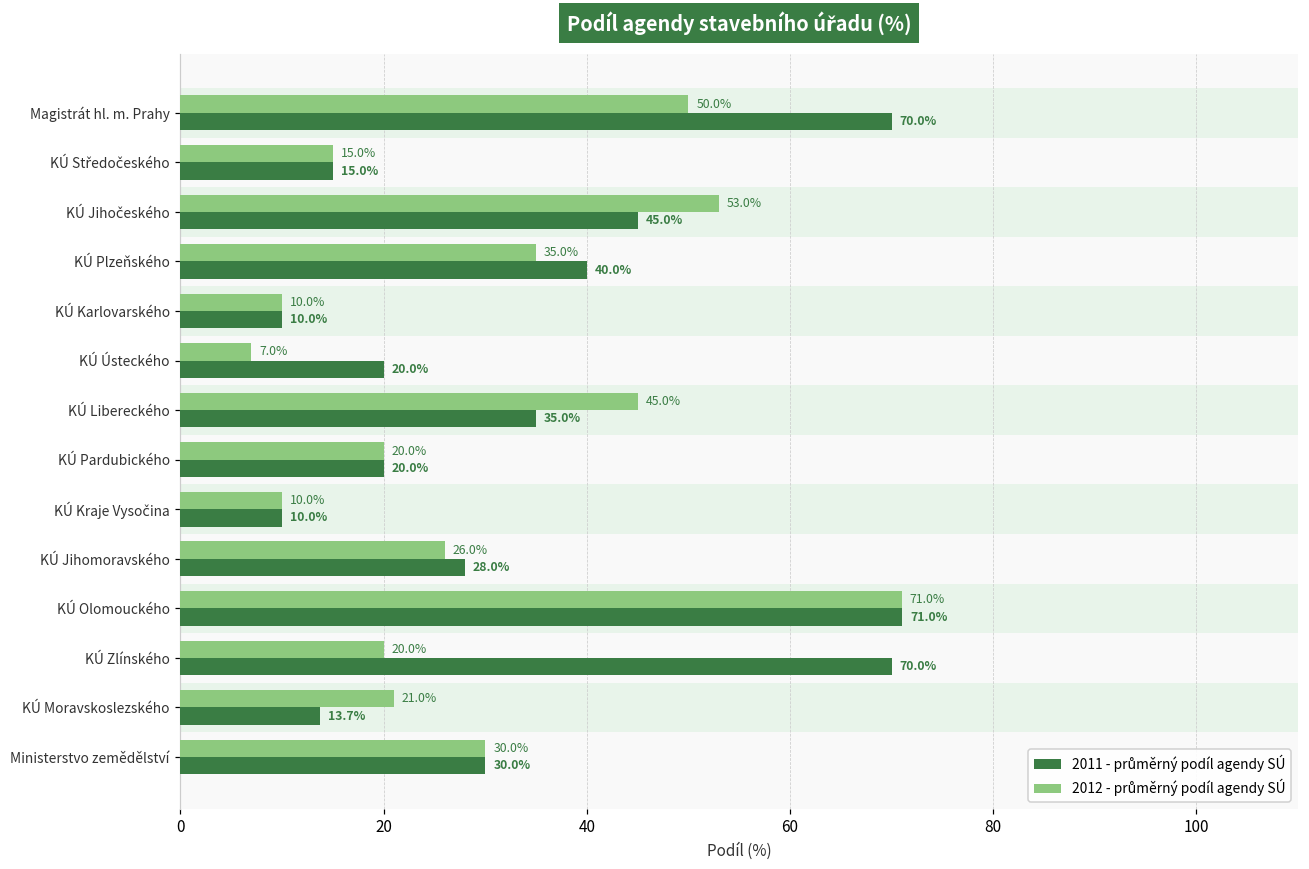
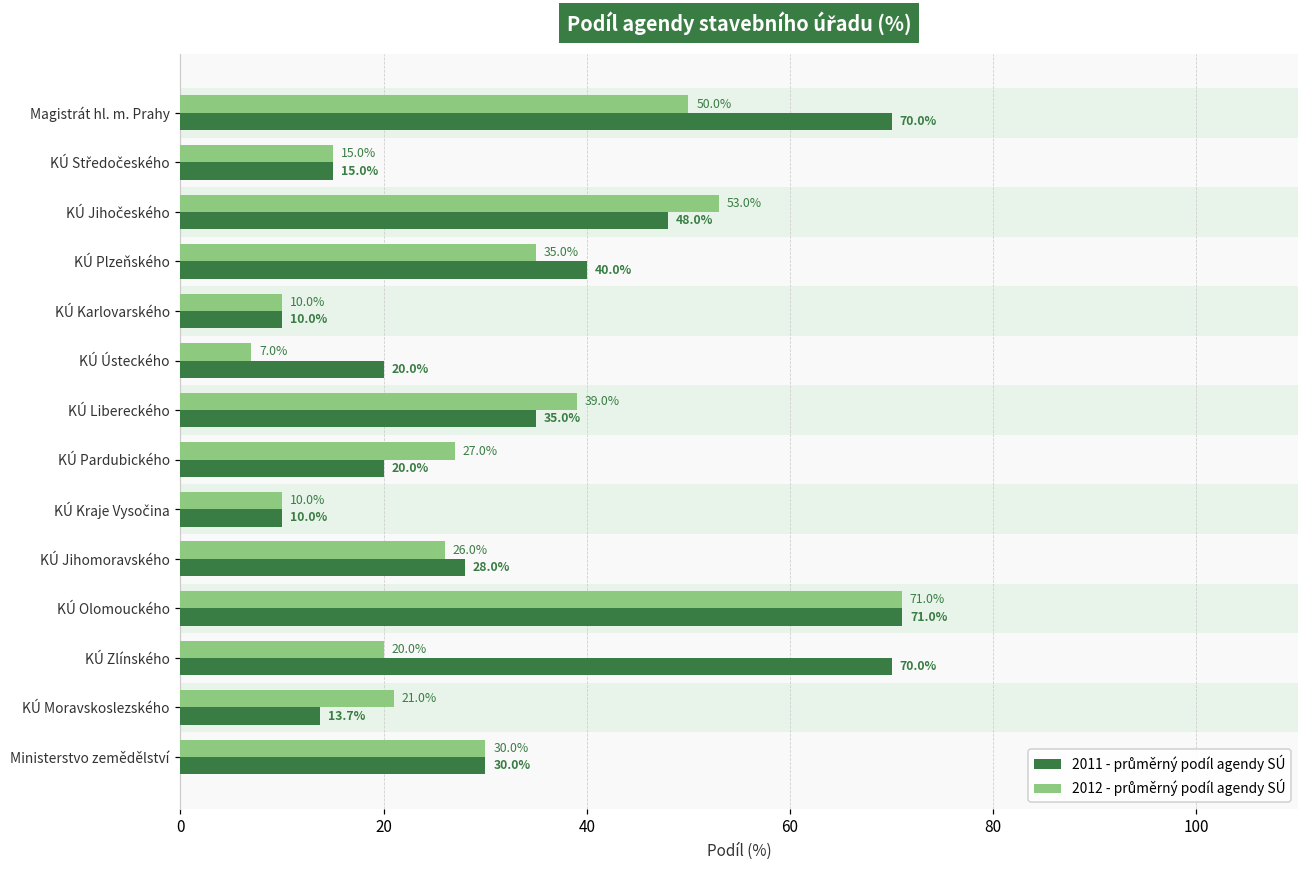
  {
    "2011 - průměrný podíl agendy SÚ": {
      "KÚ Středočeského": "15.0%",
-     "KÚ Jihočeského": "45.0%",
+     "KÚ Jihočeského": "48.0%",
      "KÚ Plzeňského": "40.0%",
      "KÚ Ústeckého": "20.0%",
      "KÚ Pardubického": "20.0%",
      "KÚ Jihomoravského": "28.0%",
      "KÚ Zlínského": "70.0%",
      "Ministerstvo zemědělství": "30.0%"
    },
    "2012 - průměrný podíl agendy SÚ": {
      "KÚ Středočeského": "15.0%",
      "KÚ Plzeňského": "35.0%",
      "KÚ Ústeckého": "7.0%",
-     "KÚ Libereckého": "45.0%",
-     "KÚ Pardubického": "20.0%",
+     "KÚ Libereckého": "39.0%",
+     "KÚ Pardubického": "27.0%",
      "KÚ Jihomoravského": "26.0%",
      "KÚ Zlínského": "20.0%",
      "Ministerstvo zemědělství": "30.0%"
    }
  }
